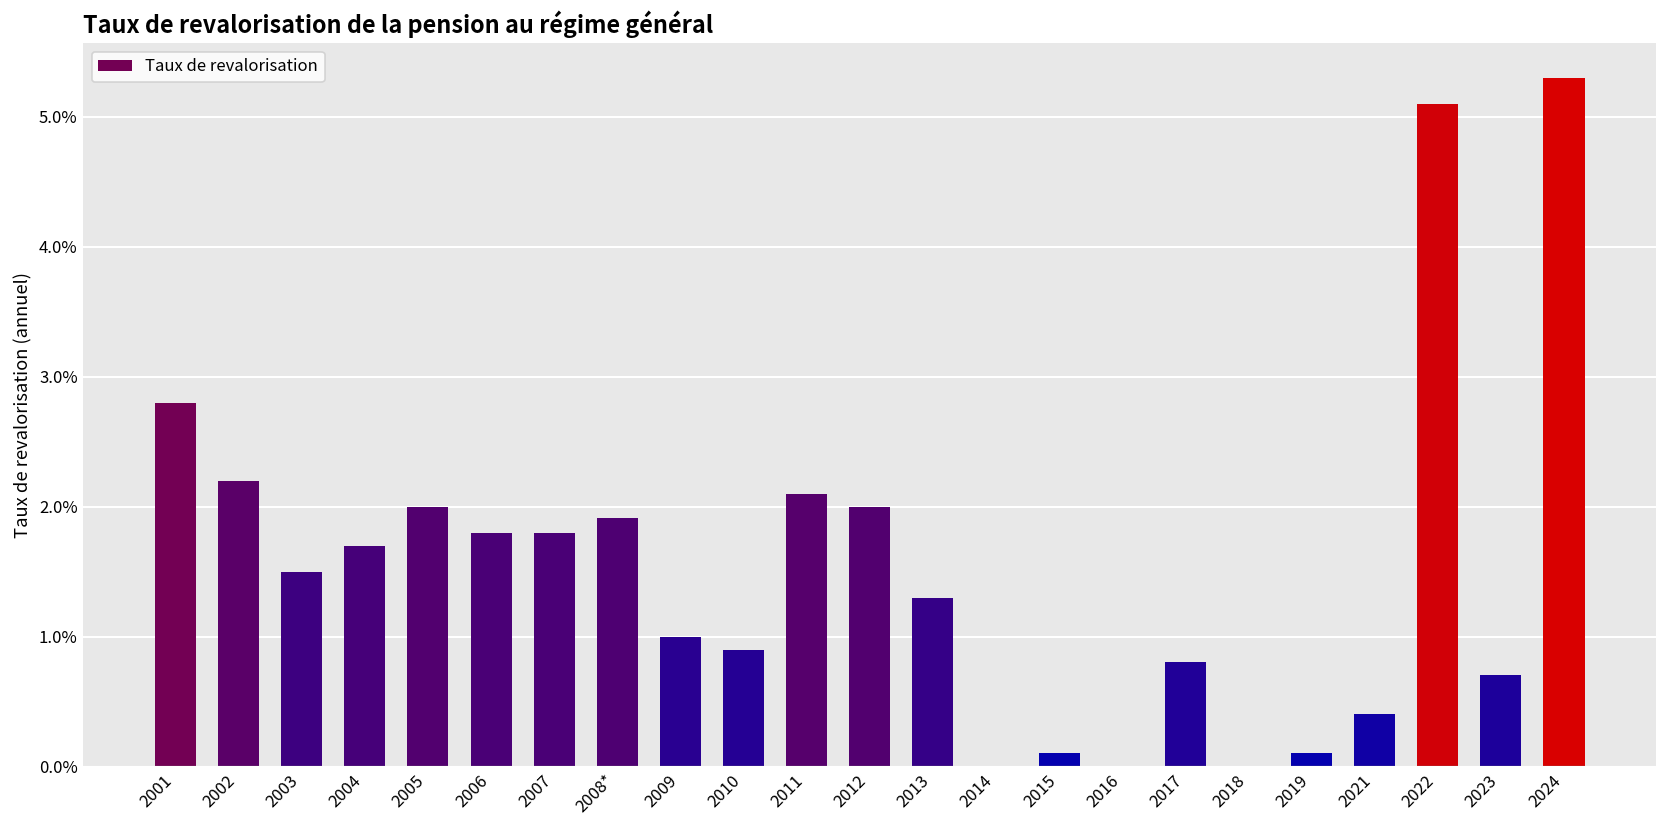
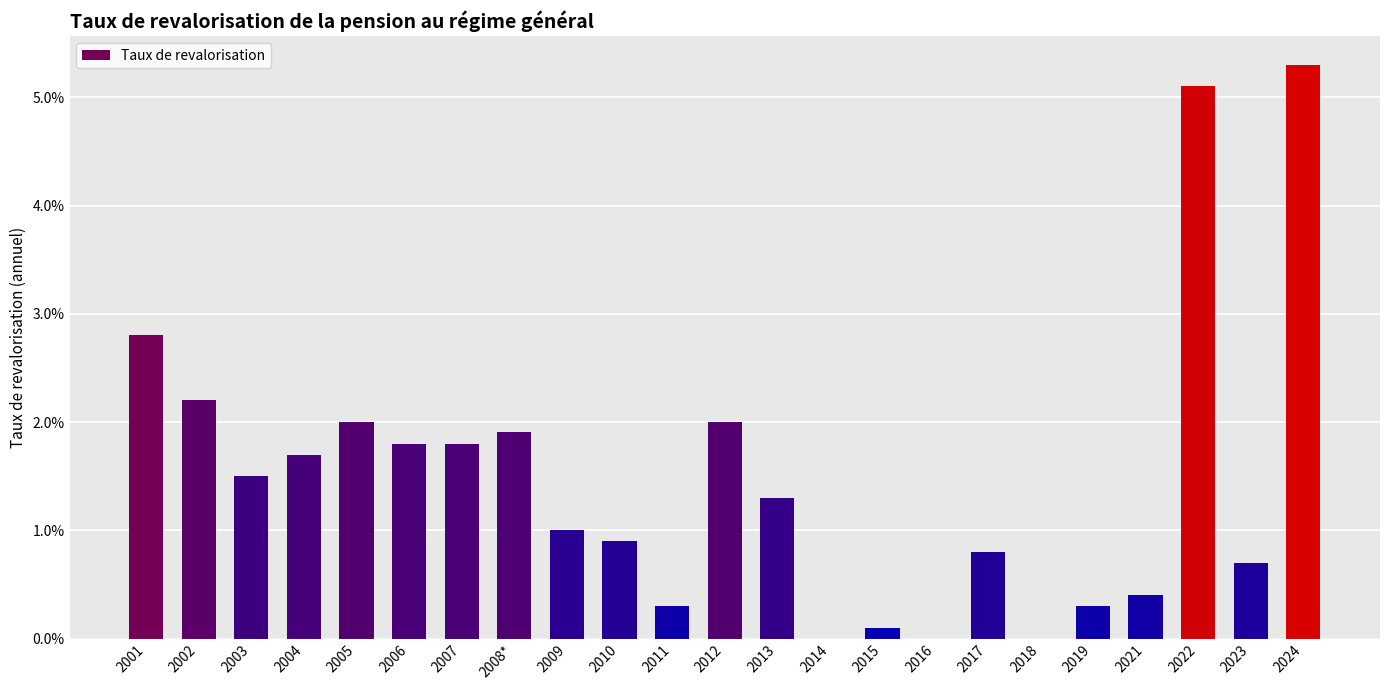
  {
    "2001": "2.80%",
    "2002": "2.20%",
    "2003": "1.50%",
    "2004": "1.70%",
    "2005": "2.00%",
    "2006": "1.80%",
    "2007": "1.80%",
    "2008*": "1.91%",
    "2009": "1.00%",
    "2010": "0.90%",
-   "2011": "2.10%",
+   "2011": "0.30%",
    "2012": "2.00%",
    "2013": "1.30%",
    "2014": "0.00%",
    "2015": "0.10%",
    "2016": "0.00%",
    "2017": "0.80%",
    "2018": "0.00%",
-   "2019": "0.10%",
+   "2019": "0.30%",
    "2021": "0.40%",
    "2022": "5.10%",
    "2023": "0.70%",
    "2024": "5.30%"
  }
